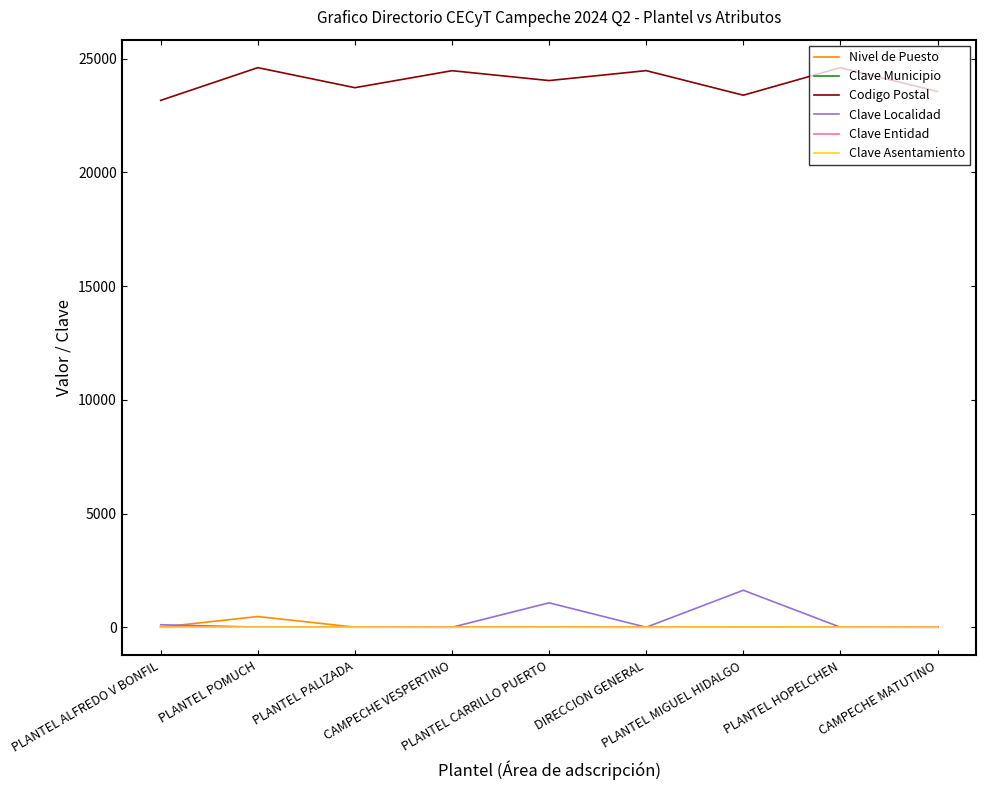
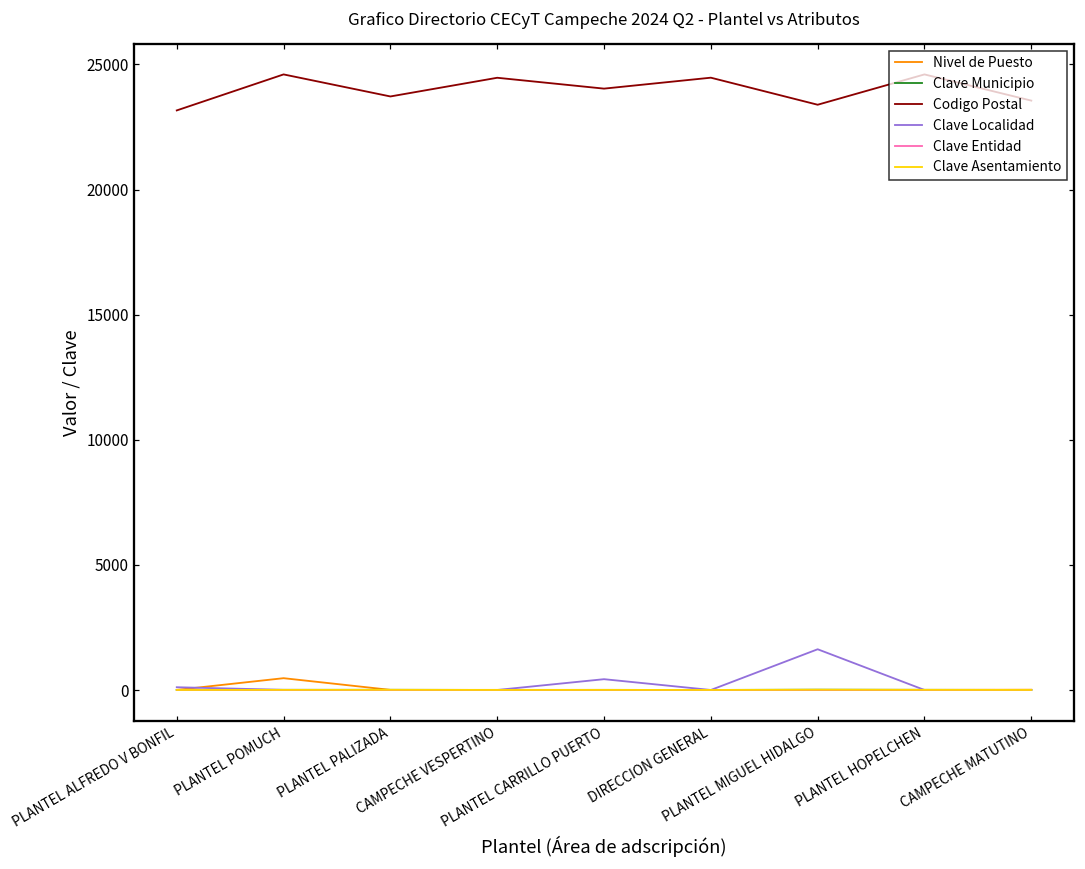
  {
    "Nivel de Puesto": {
      "PLANTEL POMUCH": 500
    },
    "Codigo Postal": {
      "PLANTEL ALFREDO V BONFIL": 23200,
      "PLANTEL POMUCH": 24600,
      "PLANTEL PALIZADA": 23700,
      "CAMPECHE VESPERTINO": 24500,
      "PLANTEL CARRILLO PUERTO": 24000,
      "DIRECCION GENERAL": 24500,
      "PLANTEL MIGUEL HIDALGO": 23400
    },
    "Clave Localidad": {
-     "PLANTEL CARRILLO PUERTO": 1100,
+     "PLANTEL CARRILLO PUERTO": 400,
      "PLANTEL MIGUEL HIDALGO": 1600
    }
  }
